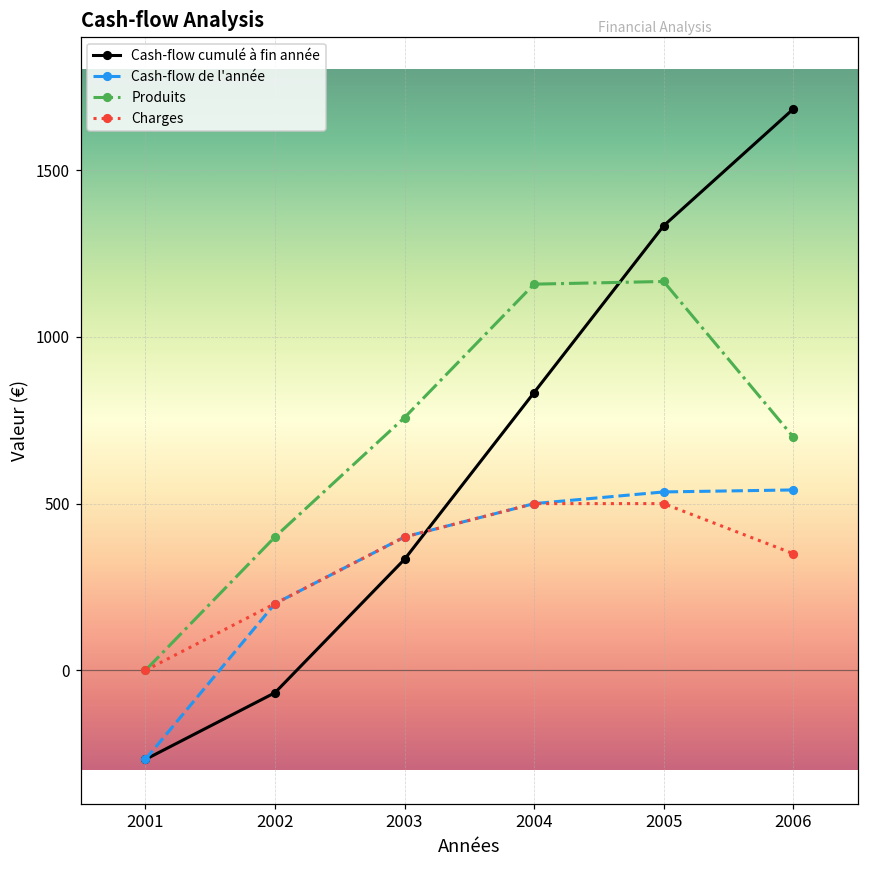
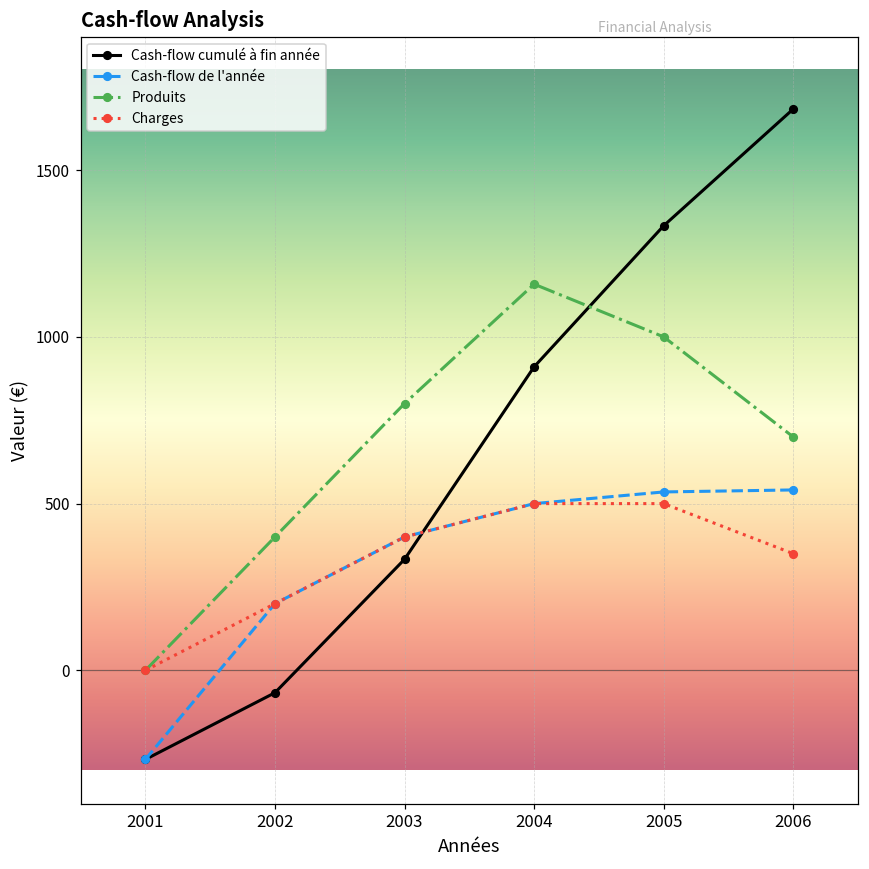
  {
    "Cash-flow cumulé à fin année": {
      "2002": -70,
      "2003": 330,
-     "2004": 830,
+     "2004": 910,
      "2005": 1330,
      "2006": 1680
    },
    "Cash-flow de l'année": {
      "2005": 540,
      "2006": 540
    },
    "Produits": {
      "2002": 400,
-     "2003": 760,
+     "2003": 800,
      "2004": 1160,
-     "2005": 1170,
+     "2005": 1000,
      "2006": 700
    },
    "Charges": {
      "2005": 500,
      "2006": 350
    }
  }
